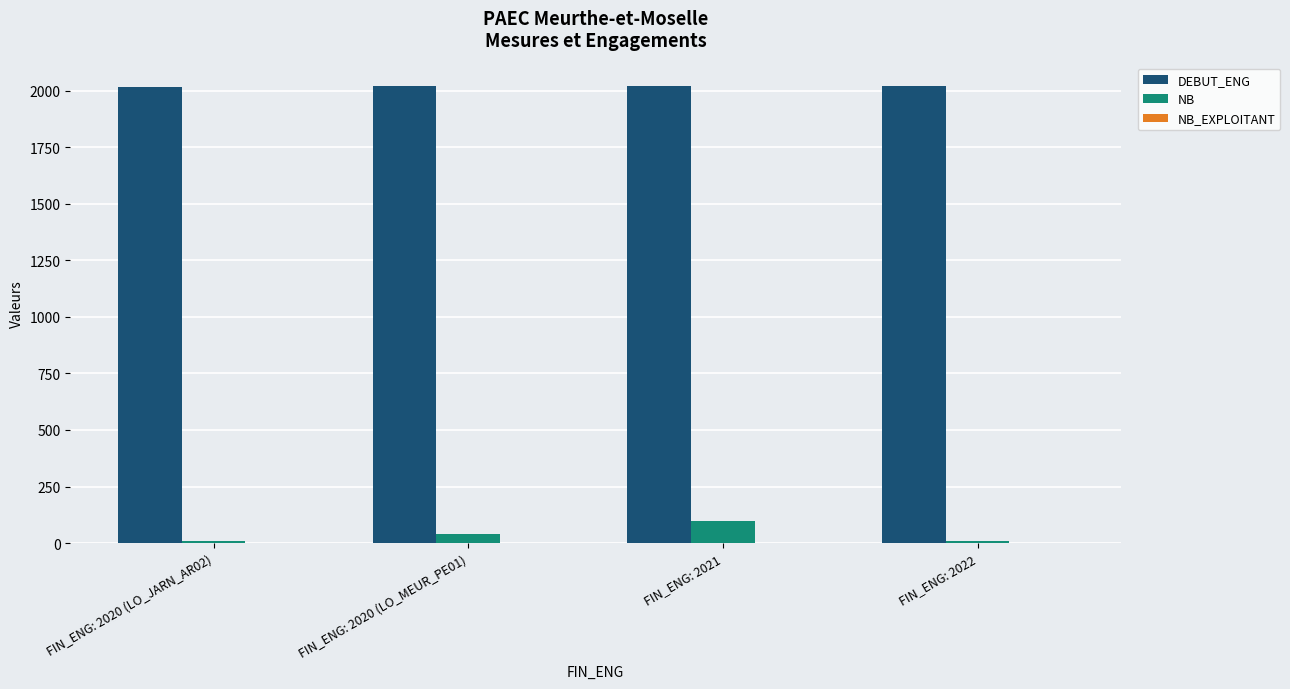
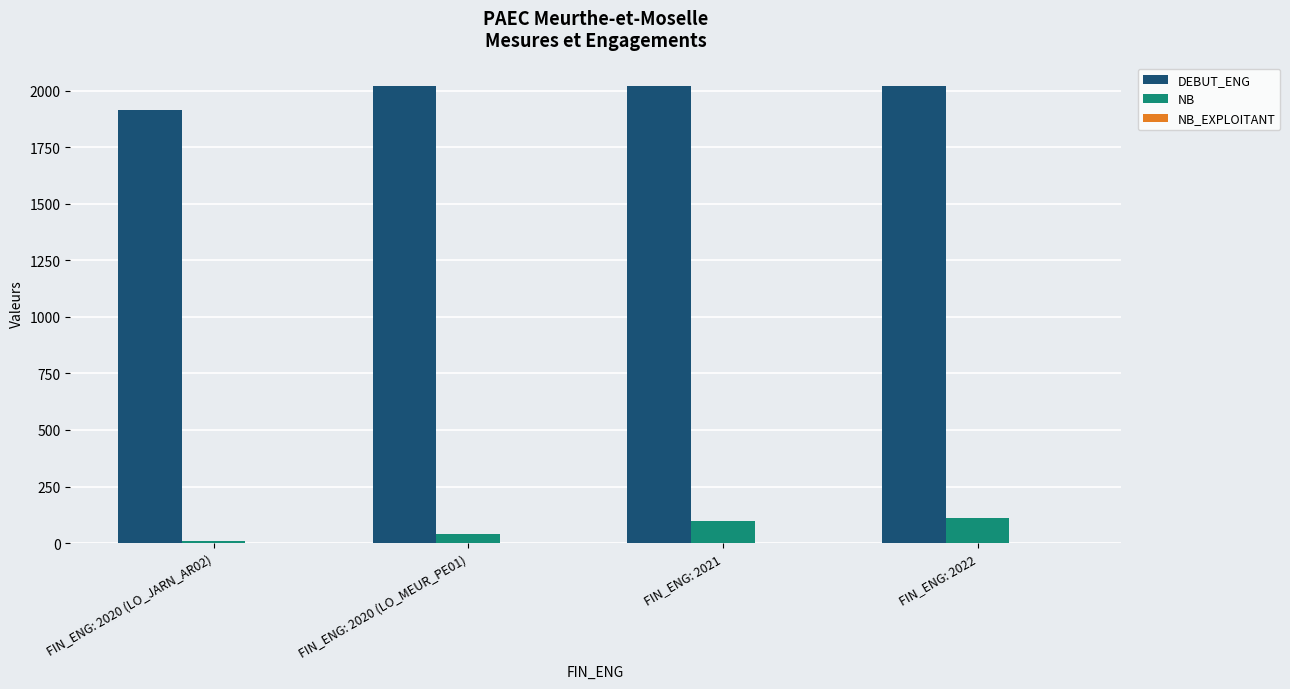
  {
    "DEBUT_ENG": {
-     "FIN_ENG: 2020 (LO_JARN_AR02)": 2020,
+     "FIN_ENG: 2020 (LO_JARN_AR02)": 1920,
      "FIN_ENG: 2020 (LO_MEUR_PE01)": 2020,
      "FIN_ENG: 2021": 2020,
      "FIN_ENG: 2022": 2020
    },
    "NB": {
      "FIN_ENG: 2020 (LO_MEUR_PE01)": 40,
      "FIN_ENG: 2021": 100,
-     "FIN_ENG: 2022": 10
+     "FIN_ENG: 2022": 110
    }
  }
